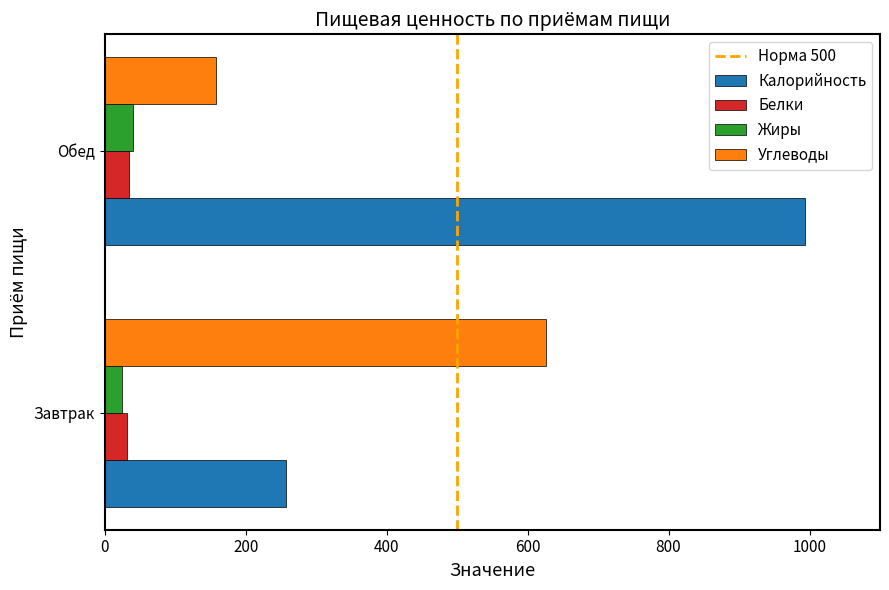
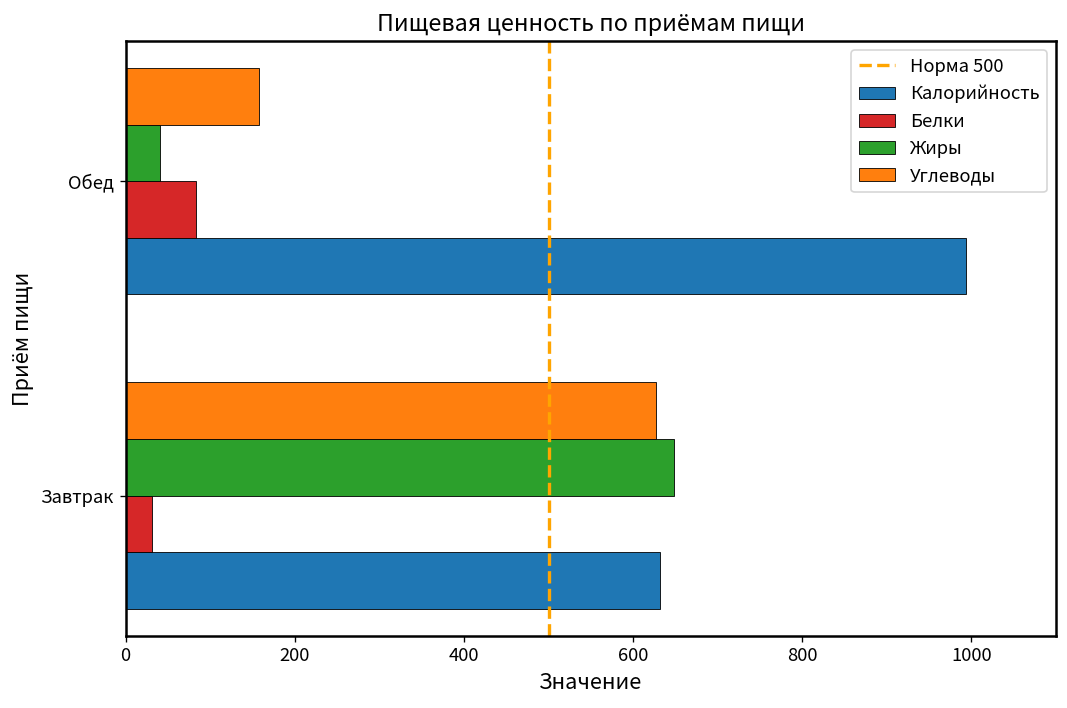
  {
    "Калорийность": {
      "Обед": 990,
-     "Завтрак": 260
+     "Завтрак": 630
    },
    "Белки": {
-     "Обед": 30,
+     "Обед": 80,
      "Завтрак": 30
    },
    "Жиры": {
      "Обед": 40,
-     "Завтрак": 30
+     "Завтрак": 650
    },
    "Углеводы": {
      "Обед": 160,
      "Завтрак": 630
    }
  }
